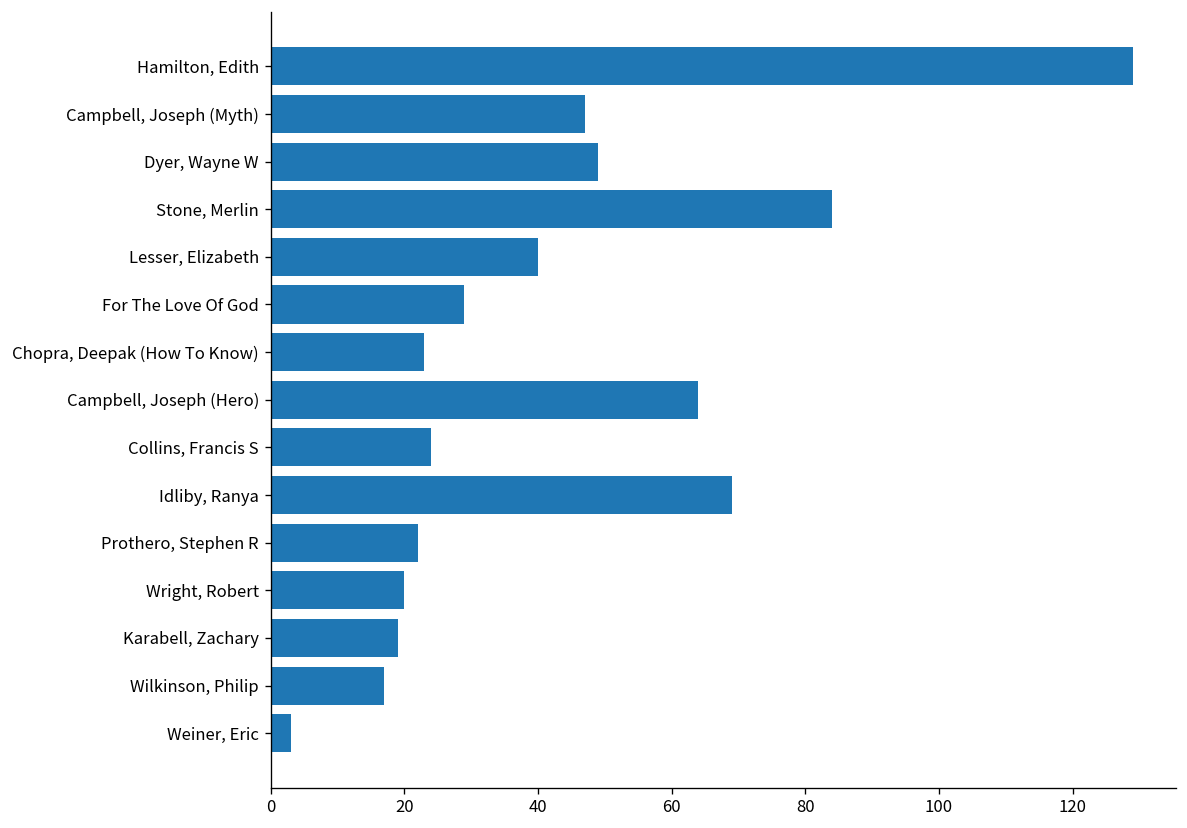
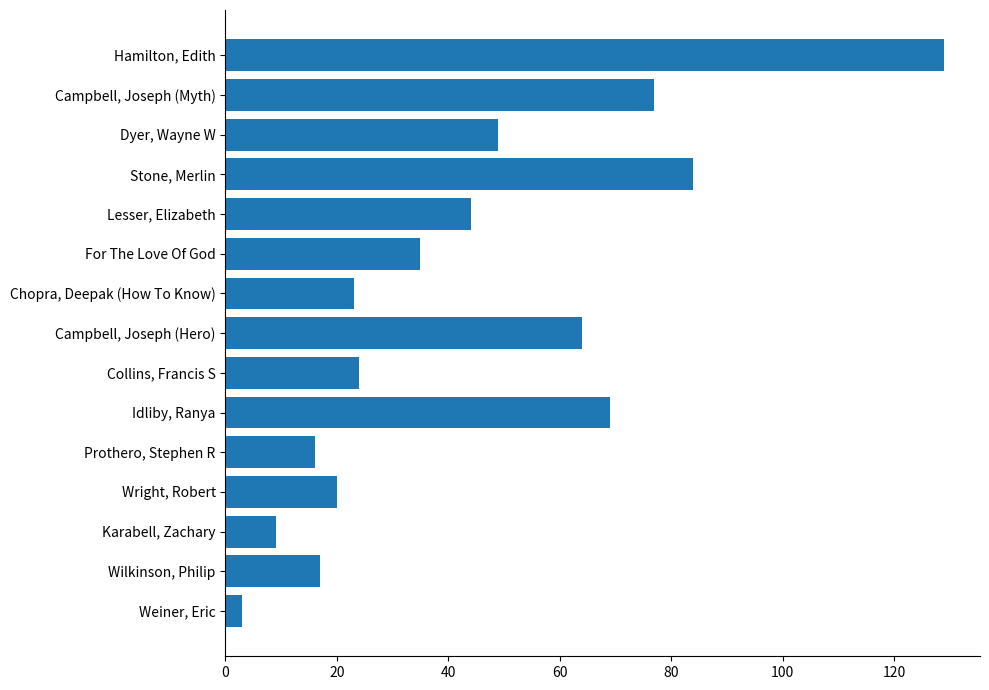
  {
    "Hamilton, Edith": 129,
-   "Campbell, Joseph (Myth)": 47,
+   "Campbell, Joseph (Myth)": 77,
    "Dyer, Wayne W": 49,
    "Stone, Merlin": 84,
-   "Lesser, Elizabeth": 40,
-   "For The Love Of God": 29,
+   "Lesser, Elizabeth": 44,
+   "For The Love Of God": 35,
    "Chopra, Deepak (How To Know)": 23,
    "Campbell, Joseph (Hero)": 64,
    "Collins, Francis S": 24,
    "Idliby, Ranya": 69,
-   "Prothero, Stephen R": 22,
+   "Prothero, Stephen R": 16,
    "Wright, Robert": 20,
-   "Karabell, Zachary": 19,
+   "Karabell, Zachary": 9,
    "Wilkinson, Philip": 17,
    "Weiner, Eric": 3
  }
